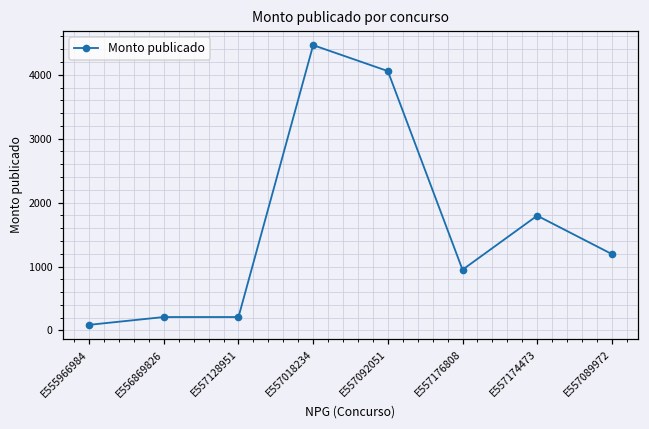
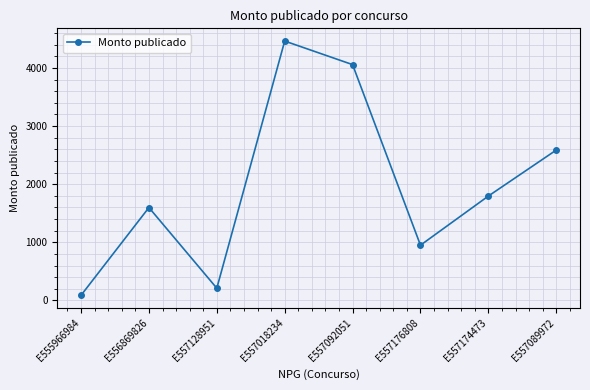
  {
    "E555966984": 100,
-   "E556869826": 200,
+   "E556869826": 1600,
    "E557128951": 200,
    "E557018234": 4500,
    "E557092051": 4100,
    "E557176808": 1000,
    "E557174473": 1800,
-   "E557089972": 1200
+   "E557089972": 2600
  }
